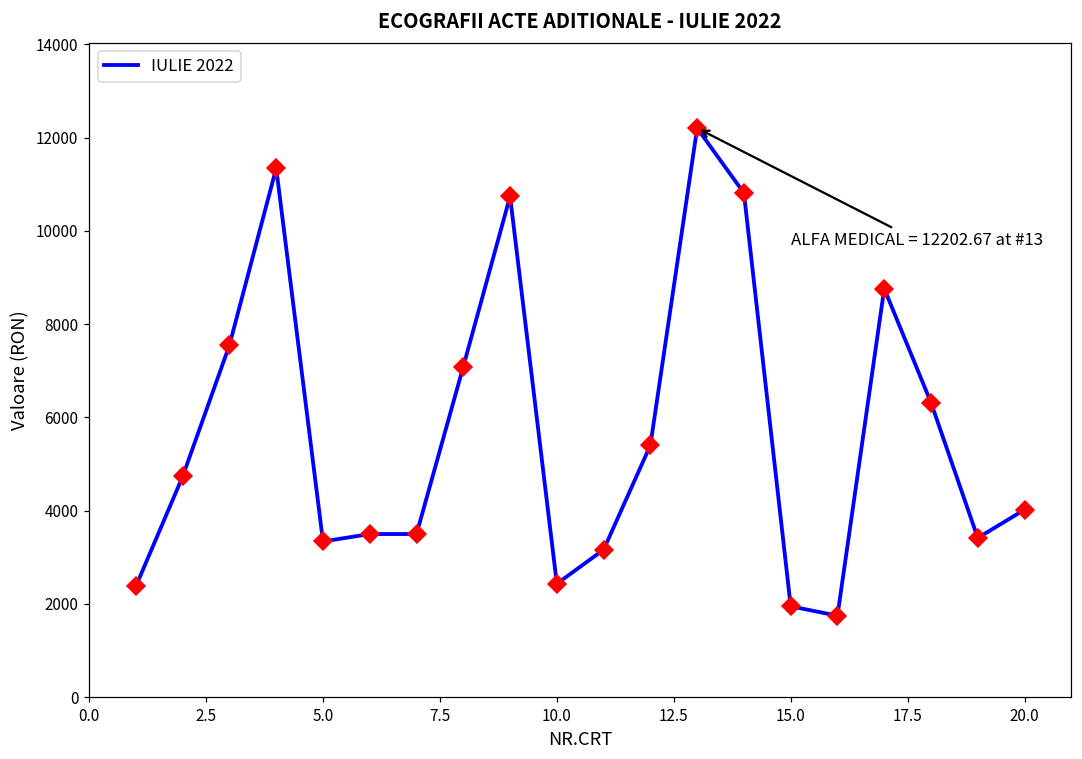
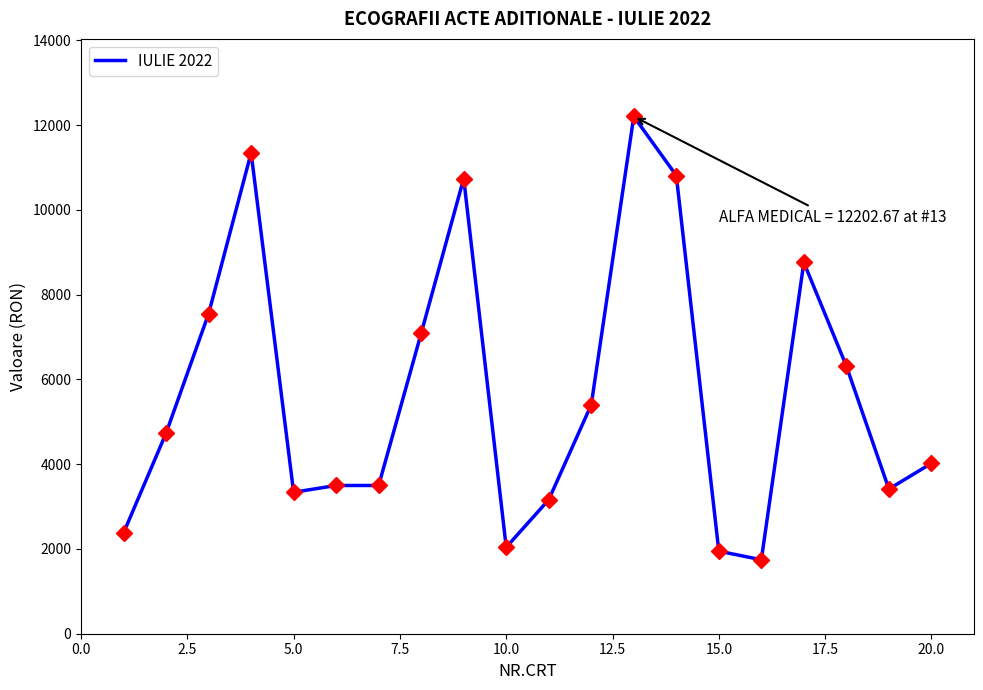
  {
    "5.0": 3300,
-   "10.0": 2400,
+   "10.0": 2000,
    "15.0": 1900,
    "20.0": 4000
  }
